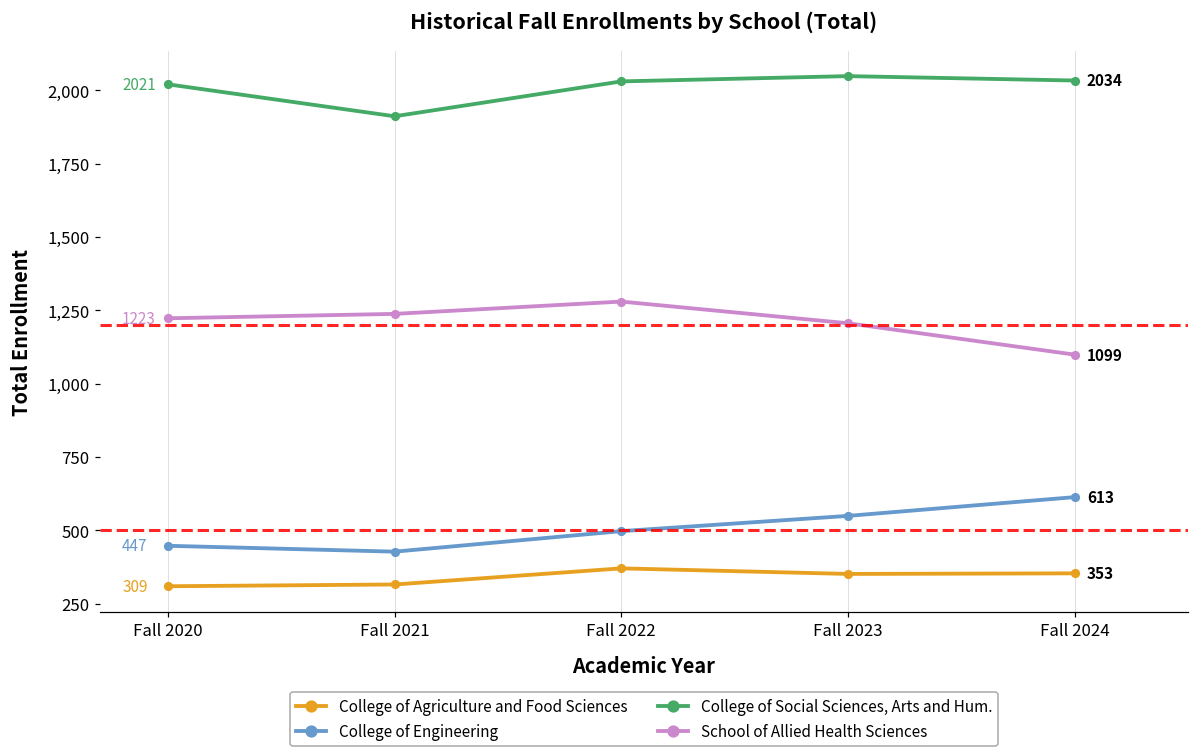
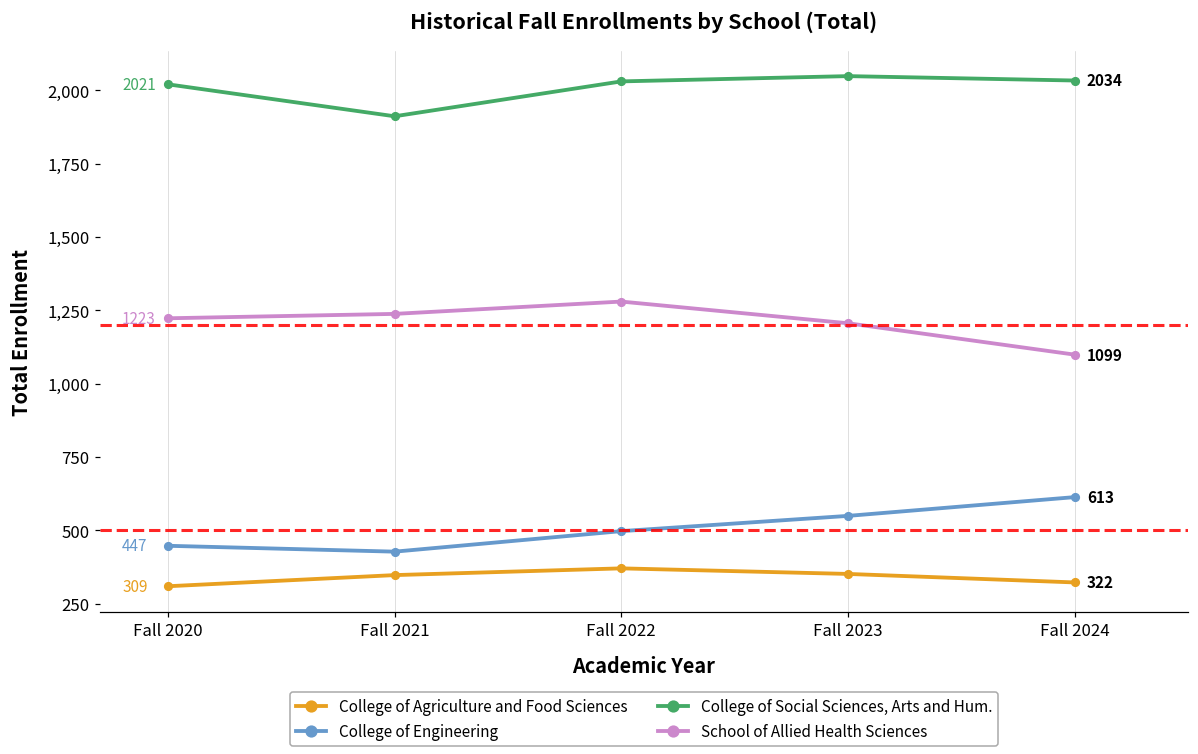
  {
    "College of Agriculture and Food Sciences": {
      "Fall 2020": 309,
-     "Fall 2021": 320,
-     "Fall 2024": 353
+     "Fall 2021": 350,
+     "Fall 2024": 322
    },
    "College of Engineering": {
      "Fall 2020": 447,
      "Fall 2024": 613
    },
    "College of Social Sciences, Arts and Hum.": {
      "Fall 2020": 2021,
      "Fall 2024": 2034
    },
    "School of Allied Health Sciences": {
      "Fall 2020": 1223,
      "Fall 2024": 1099
    }
  }
